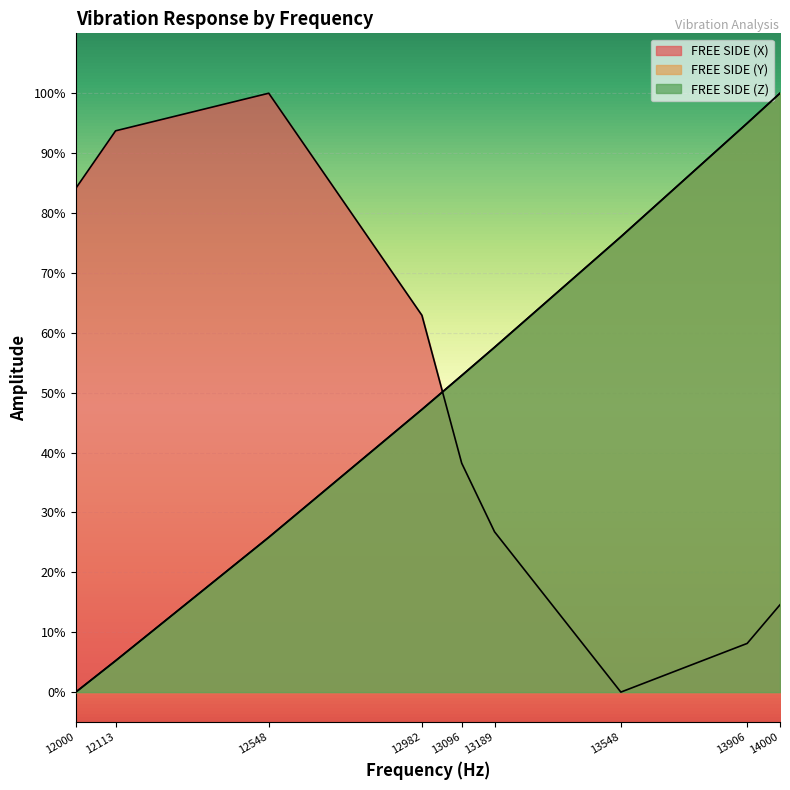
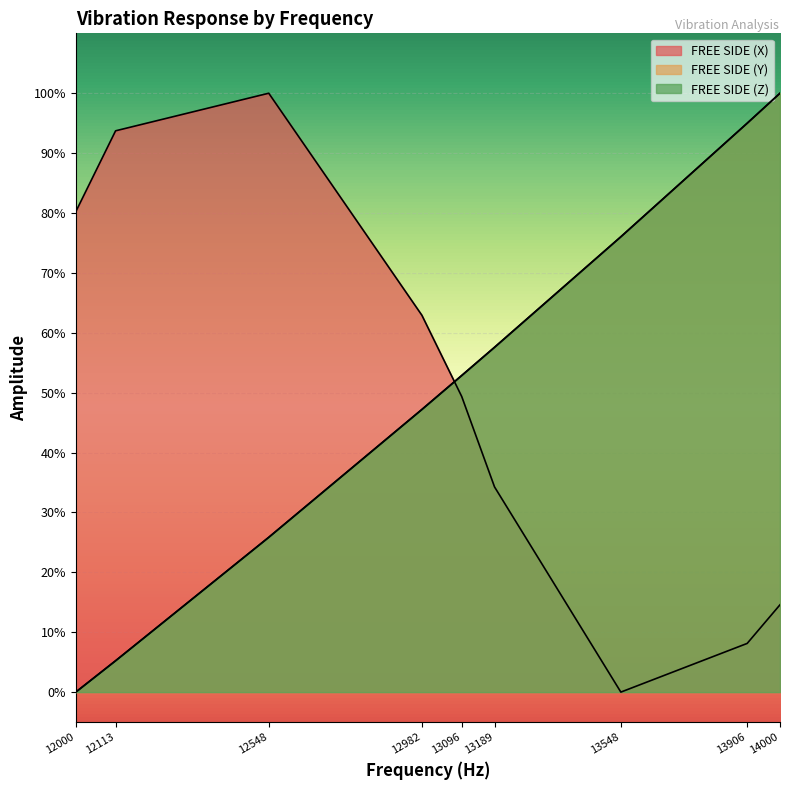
  {
    "FREE SIDE (X)": {
-     "12000": "84%",
+     "12000": "80%",
      "12113": "94%",
      "12548": "100%",
      "12982": "63%",
-     "13096": "38%",
-     "13189": "27%",
+     "13096": "49%",
+     "13189": "34%",
      "13548": "0%",
      "13906": "8%",
      "14000": "15%"
    }
  }
